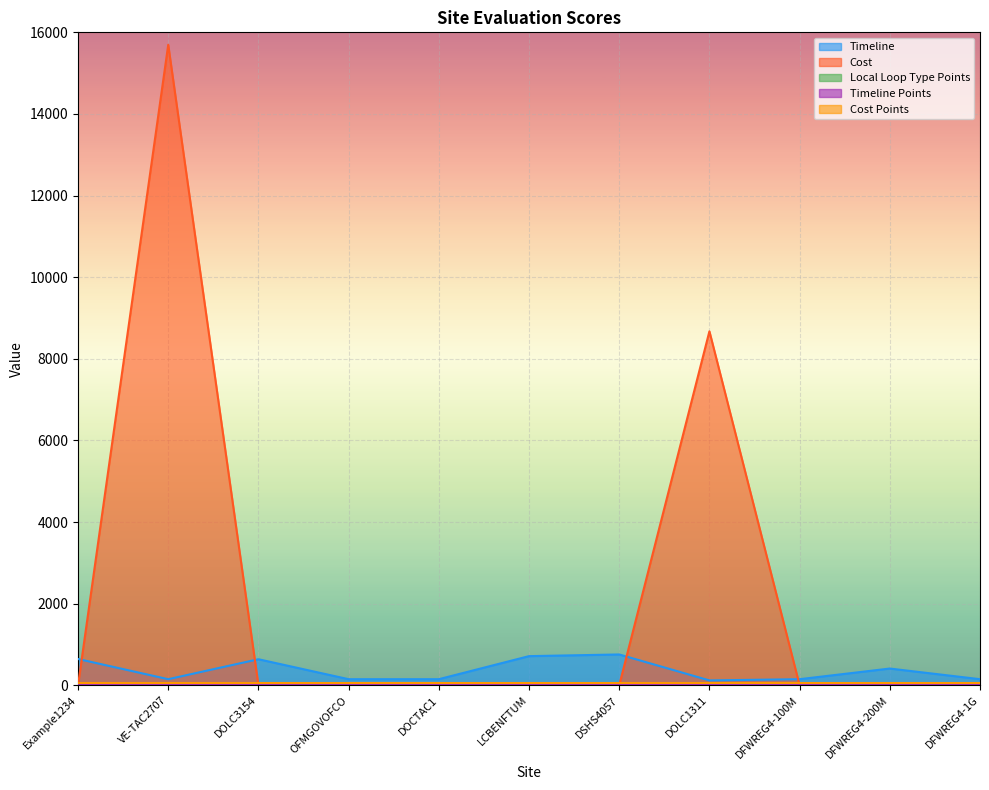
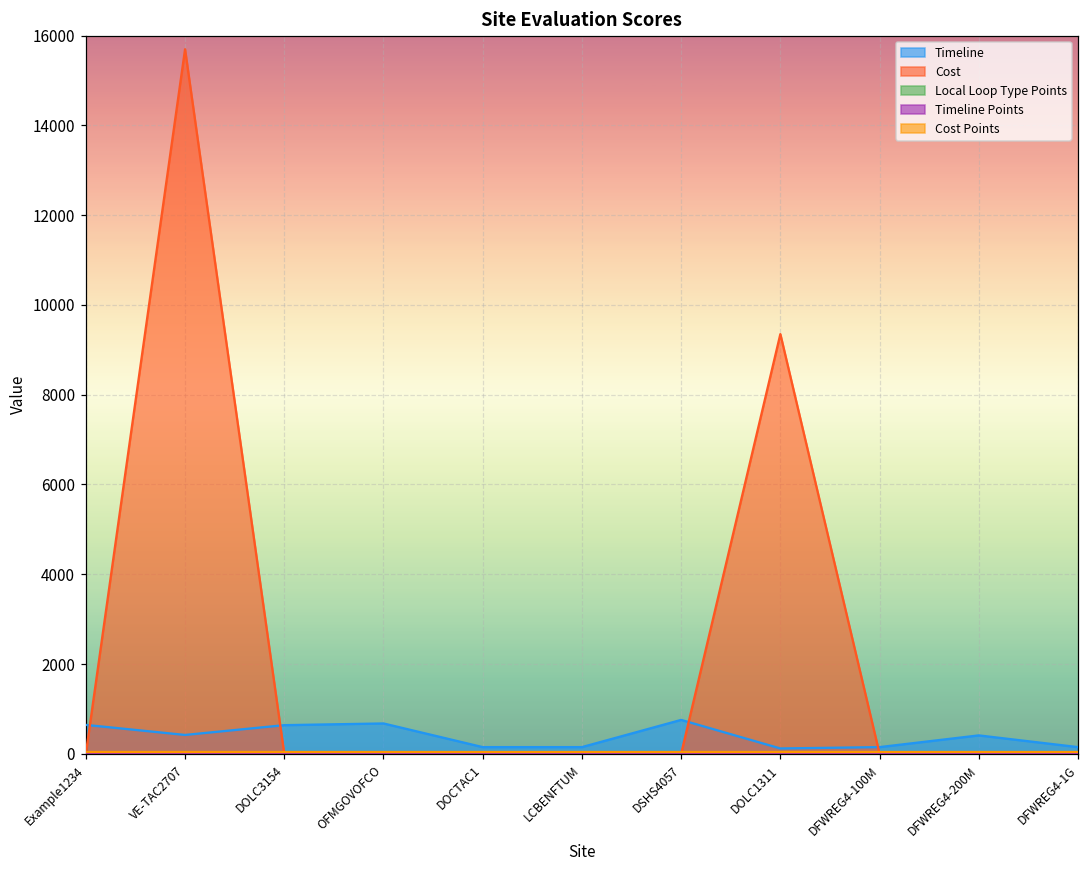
  {
    "Timeline": {
      "Example1234": 600,
-     "VE-TAC2707": 200,
+     "VE-TAC2707": 400,
      "DOLC3154": 600,
-     "OFMGOVOFCO": 200,
+     "OFMGOVOFCO": 700,
      "DOCTAC1": 200,
-     "LCBENFTUM": 700,
+     "LCBENFTUM": 200,
      "DSHS4057": 800,
      "DOLC1311": 100,
      "DFWREG4-100M": 200,
      "DFWREG4-200M": 400,
      "DFWREG4-1G": 200
    },
    "Cost": {
      "VE-TAC2707": 15700,
-     "DOLC1311": 8700
+     "DOLC1311": 9400
    }
  }
